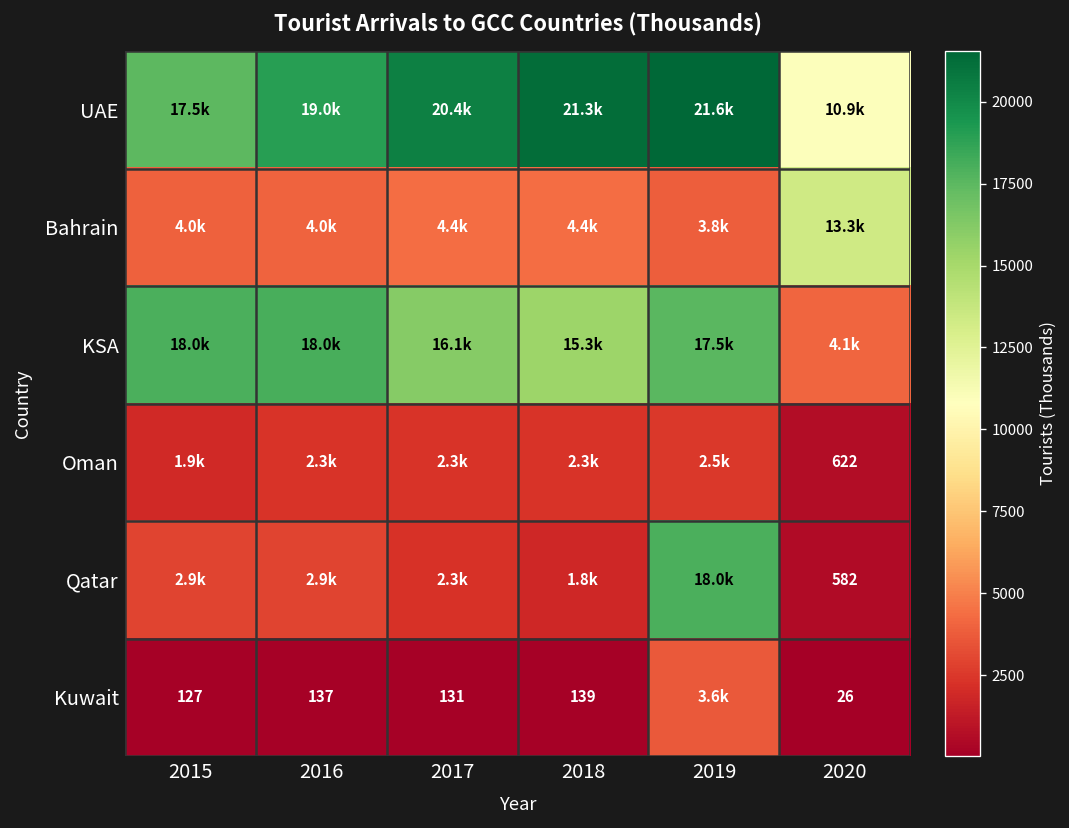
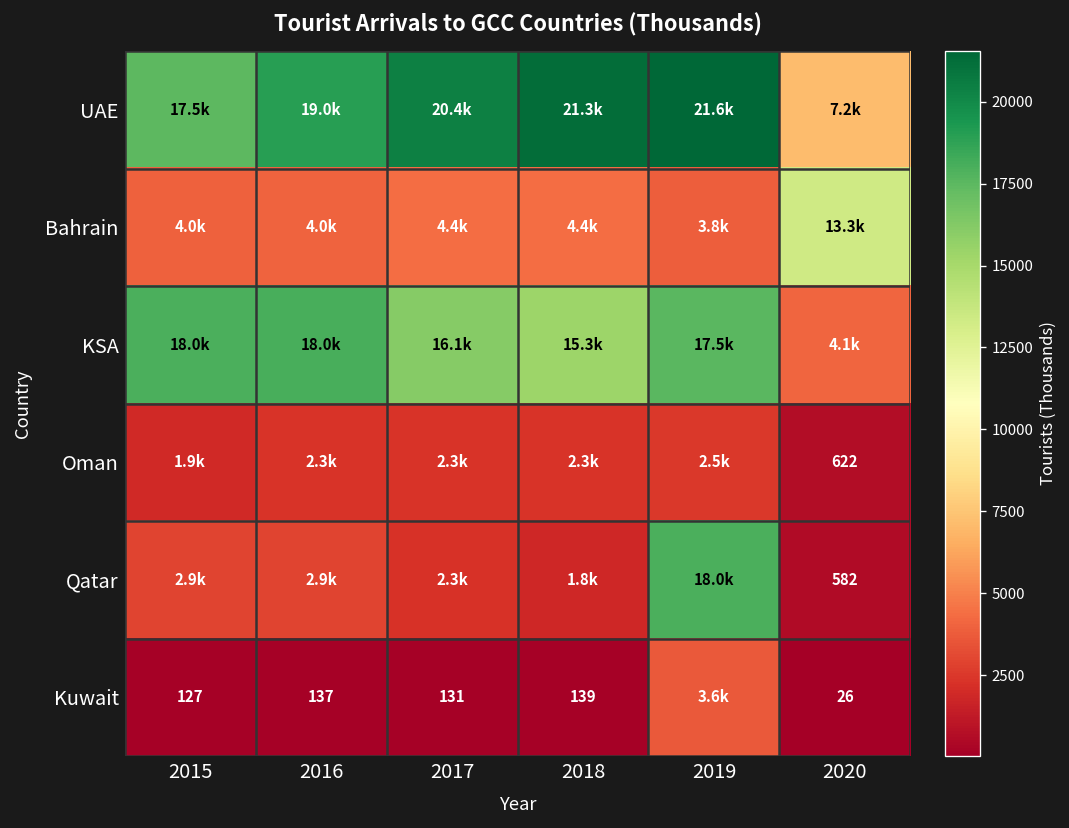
  {
    "UAE": {
      "2015": "17.5k",
      "2016": "19.0k",
      "2017": "20.4k",
      "2018": "21.3k",
      "2019": "21.6k",
-     "2020": "10.9k"
+     "2020": "7.2k"
    },
    "Bahrain": {
      "2015": "4.0k",
      "2016": "4.0k",
      "2017": "4.4k",
      "2018": "4.4k",
      "2019": "3.8k",
      "2020": "13.3k"
    },
    "KSA": {
      "2015": "18.0k",
      "2016": "18.0k",
      "2017": "16.1k",
      "2018": "15.3k",
      "2019": "17.5k",
      "2020": "4.1k"
    },
    "Oman": {
      "2015": "1.9k",
      "2016": "2.3k",
      "2017": "2.3k",
      "2018": "2.3k",
      "2019": "2.5k",
      "2020": "622"
    },
    "Qatar": {
      "2015": "2.9k",
      "2016": "2.9k",
      "2017": "2.3k",
      "2018": "1.8k",
      "2019": "18.0k",
      "2020": "582"
    },
    "Kuwait": {
      "2015": "127",
      "2016": "137",
      "2017": "131",
      "2018": "139",
      "2019": "3.6k",
      "2020": "26"
    }
  }
